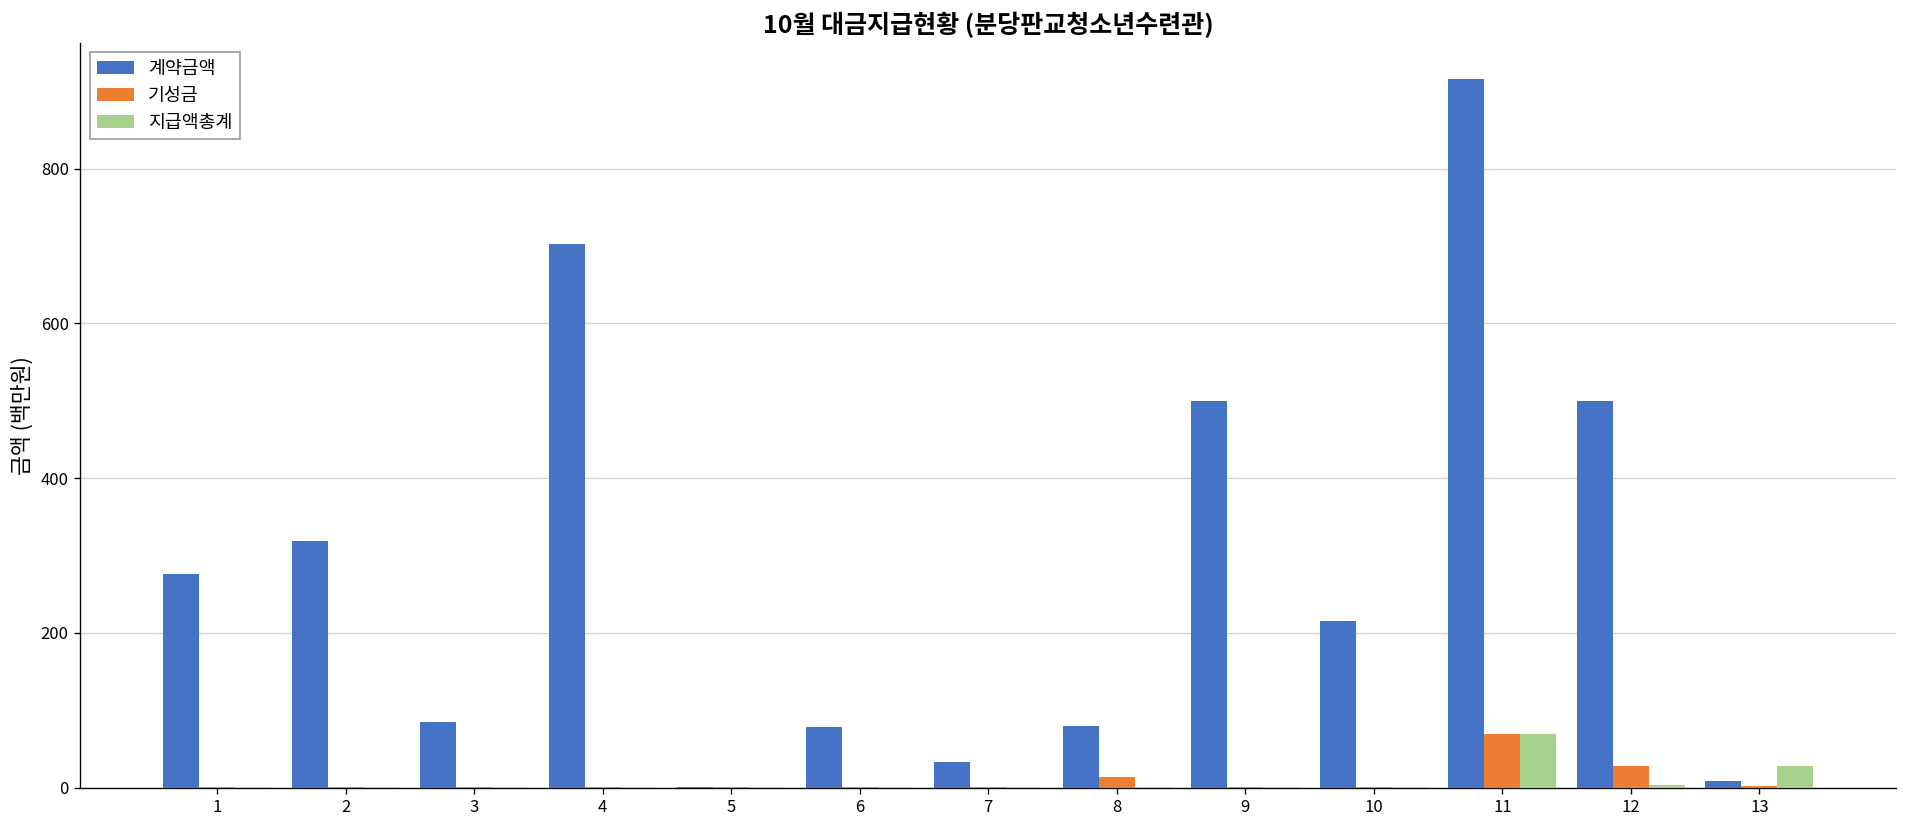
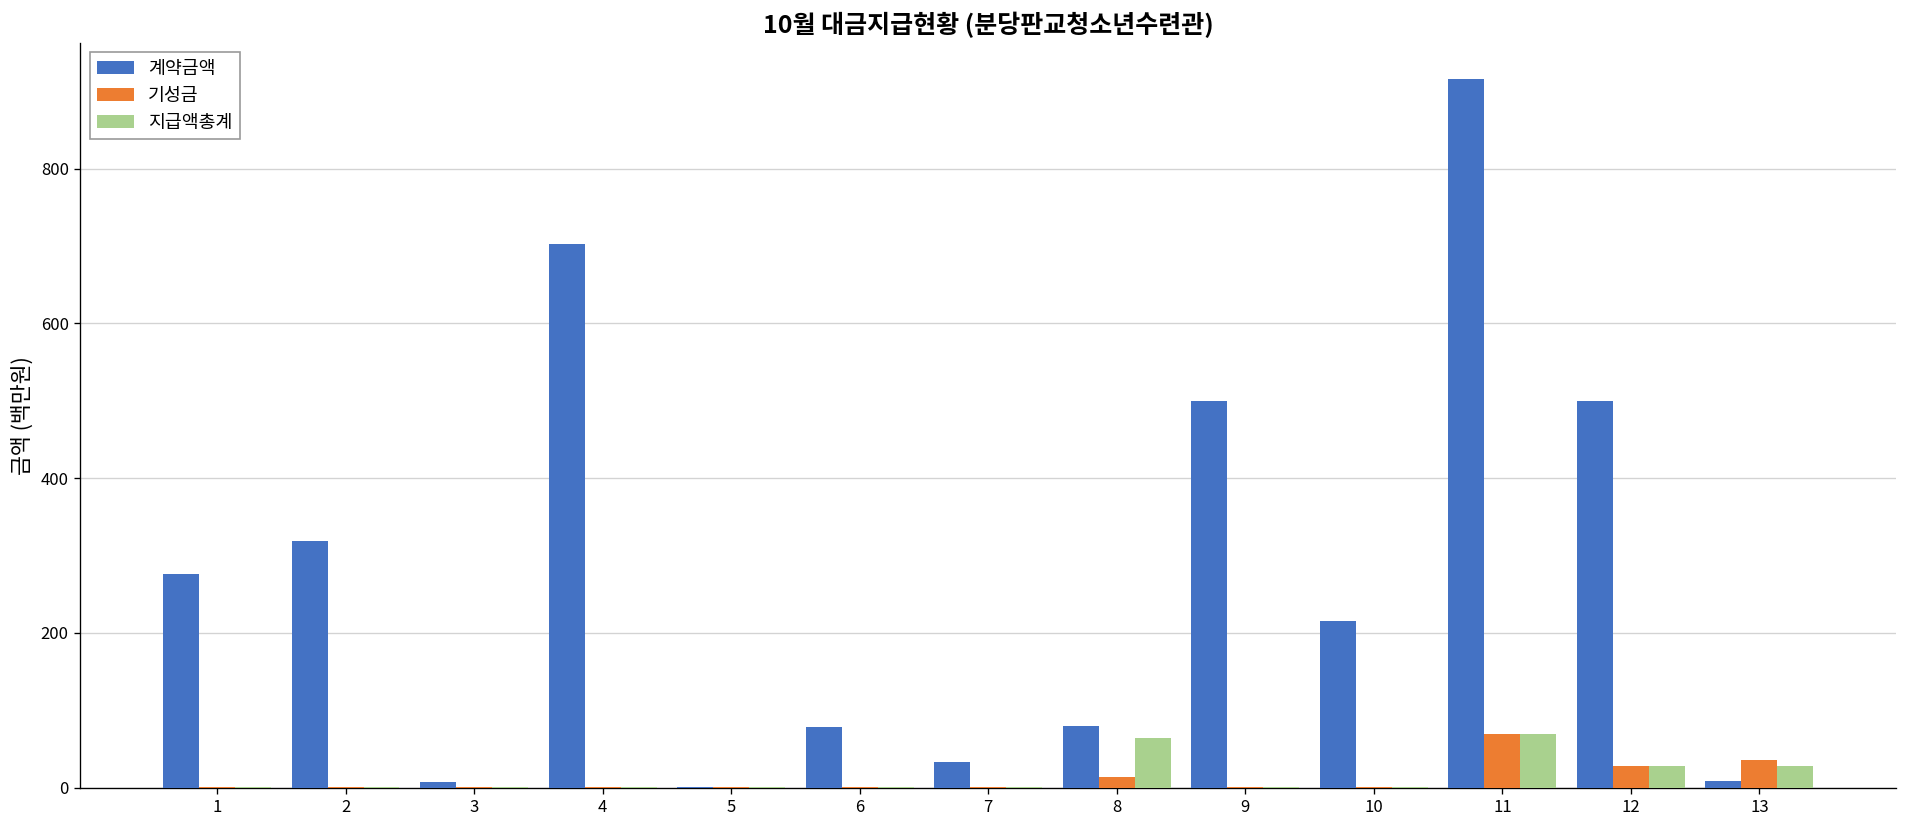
  {
    "계약금액": {
      "1": 280,
      "2": 320,
-     "3": 90,
+     "3": 10,
      "4": 700,
      "6": 80,
      "7": 30,
      "8": 80,
      "9": 500,
      "10": 220,
      "11": 920,
      "12": 500,
      "13": 10
    },
    "기성금": {
      "8": 10,
      "11": 70,
      "12": 30,
-     "13": 0
+     "13": 40
    },
    "지급액총계": {
-     "8": 0,
+     "8": 60,
      "11": 70,
-     "12": 0,
+     "12": 30,
      "13": 30
    }
  }
